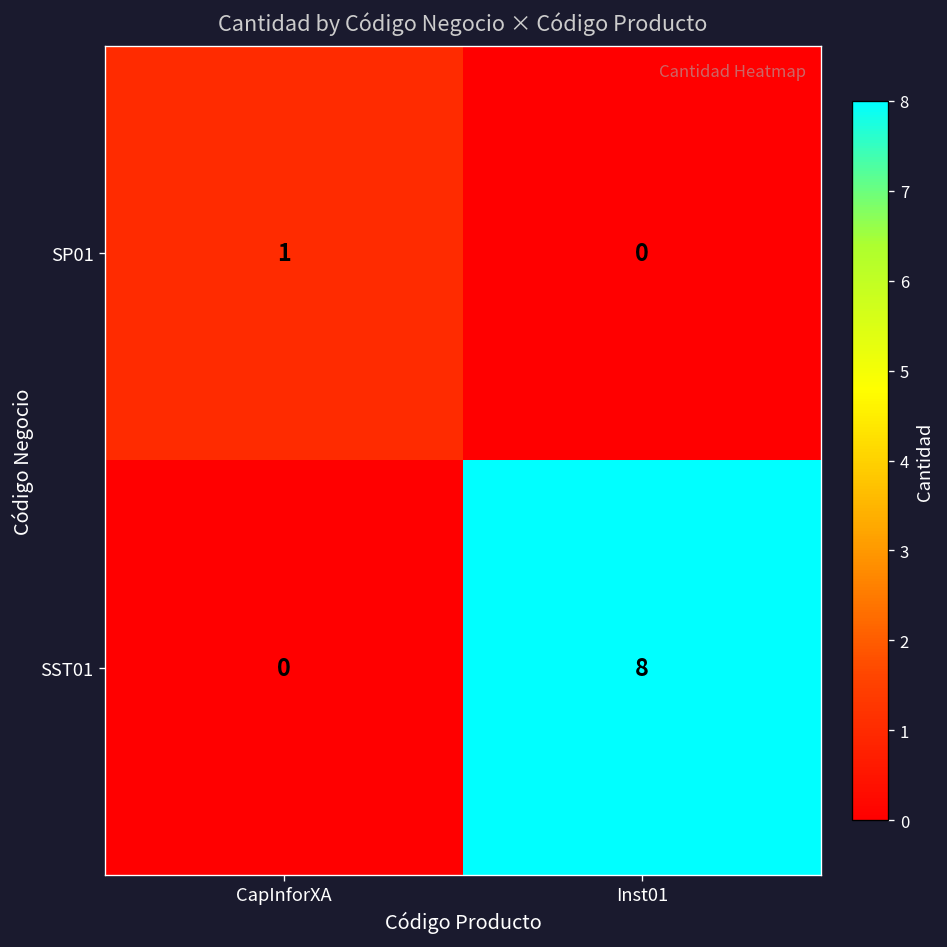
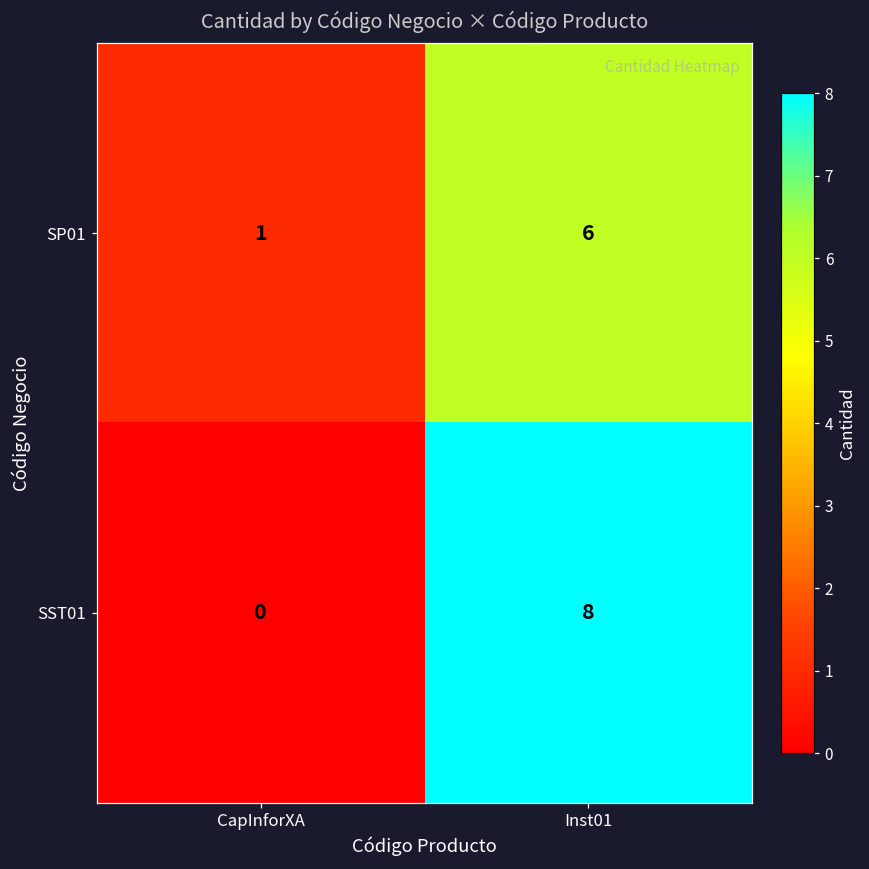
  {
    "SP01": {
      "CapInforXA": 1,
-     "Inst01": 0
+     "Inst01": 6
    },
    "SST01": {
      "CapInforXA": 0,
      "Inst01": 8
    }
  }
